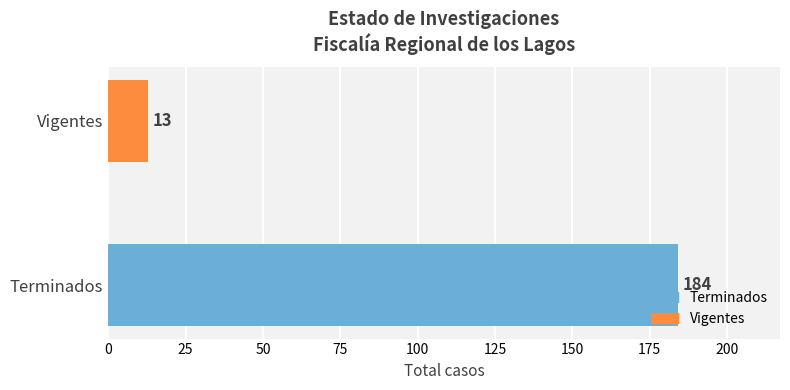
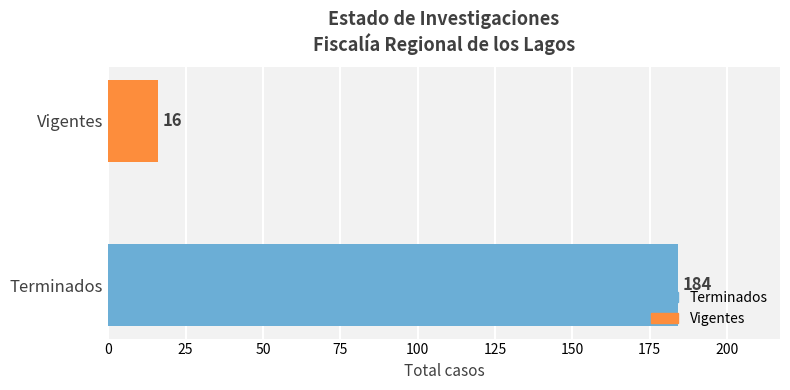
  {
-   "Vigentes": 13,
+   "Vigentes": 16,
    "Terminados": 184
  }
